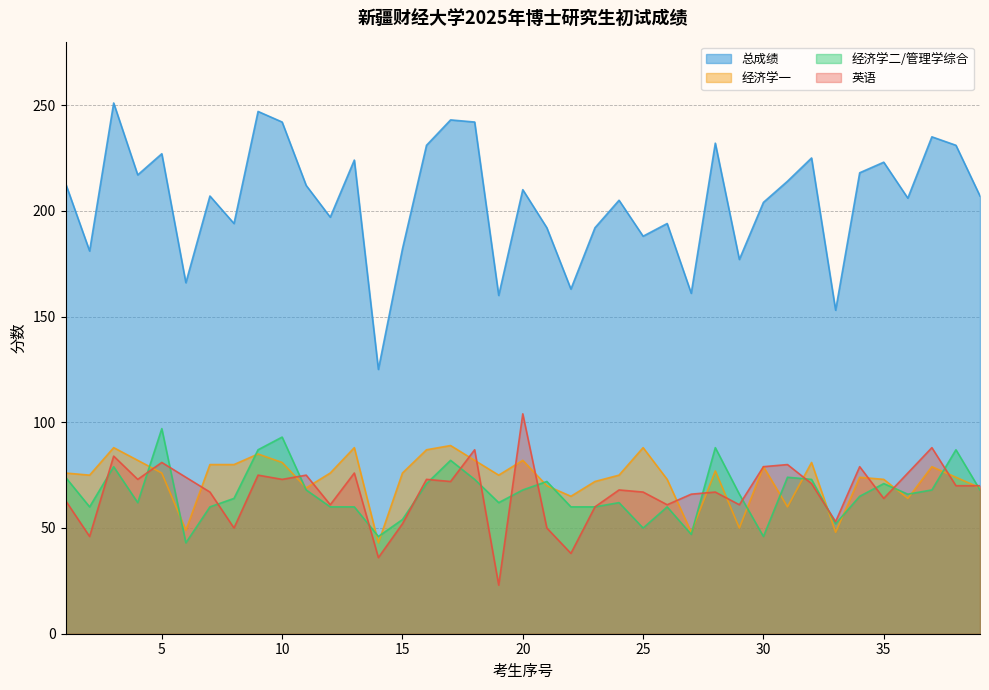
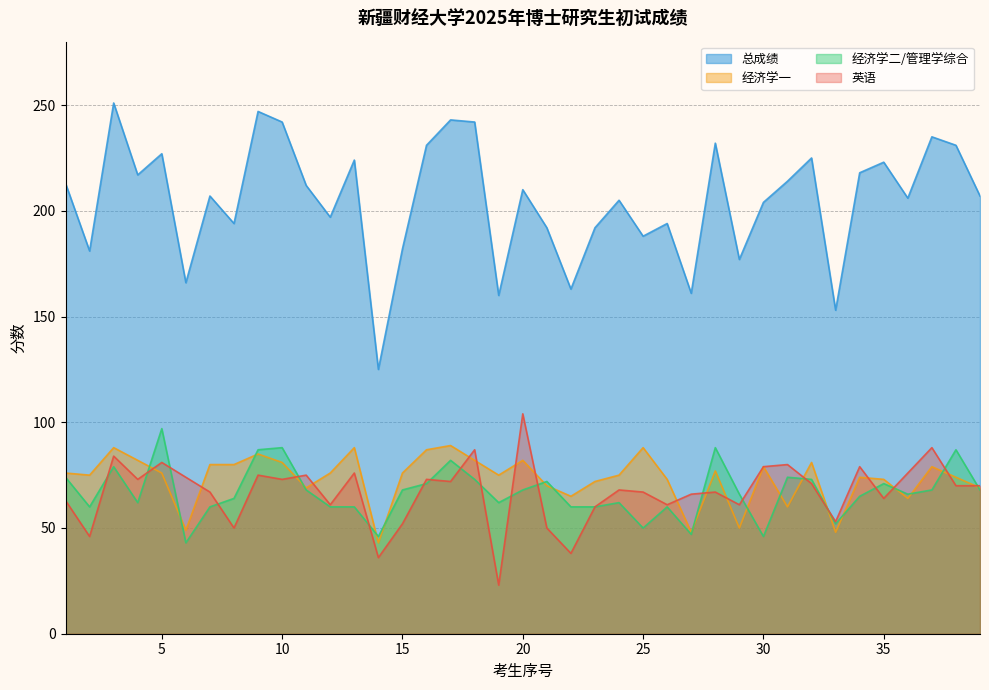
  {
    "总成绩": {
      "5": 227,
      "10": 242,
      "15": 182,
      "20": 210,
      "25": 188,
      "30": 204,
      "35": 223
    },
    "经济学一": {
      "5": 76,
      "10": 81,
      "15": 76,
      "20": 82,
      "25": 88,
      "35": 73
    },
    "经济学二/管理学综合": {
      "5": 97,
-     "10": 93,
-     "15": 54,
+     "10": 88,
+     "15": 68,
      "20": 68,
      "25": 50,
      "30": 46,
      "35": 71
    },
    "英语": {
      "5": 81,
      "10": 73,
      "15": 52,
      "20": 104,
      "25": 67,
      "35": 64
    }
  }
